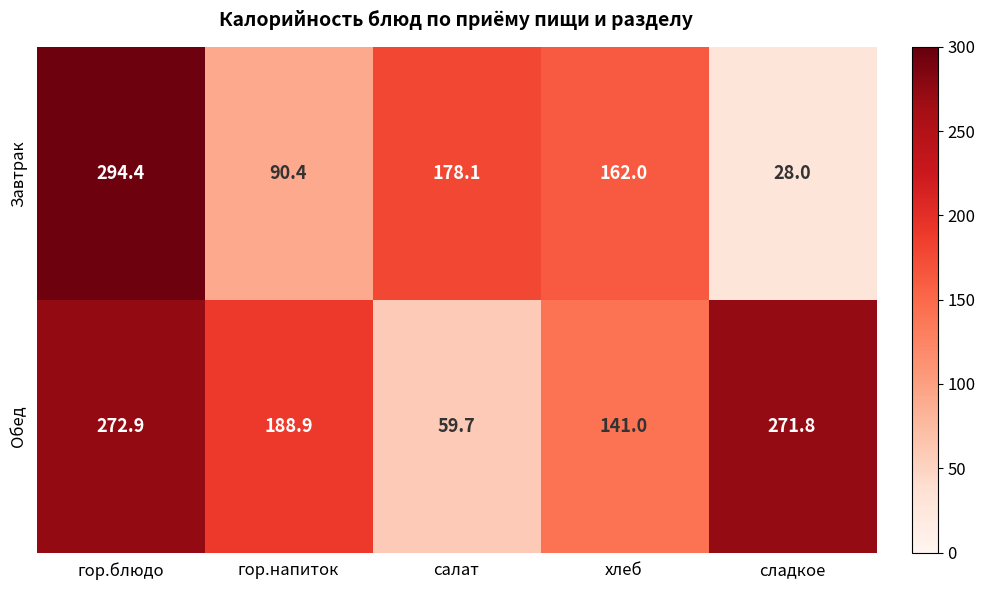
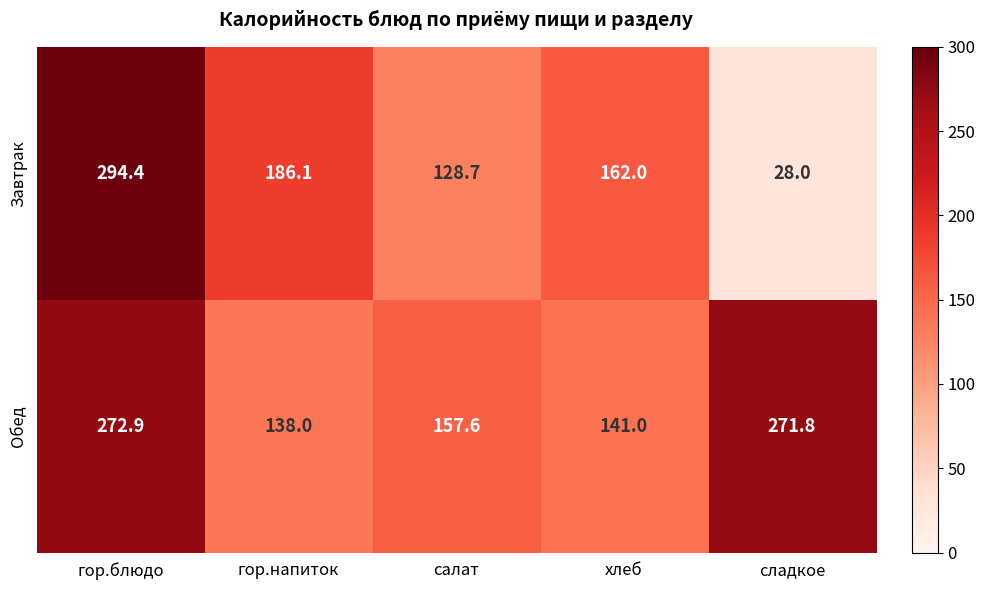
  {
    "Завтрак": {
      "гор.блюдо": 294.4,
-     "гор.напиток": 90.4,
-     "салат": 178.1,
+     "гор.напиток": 186.1,
+     "салат": 128.7,
      "хлеб": 162.0,
      "сладкое": 28.0
    },
    "Обед": {
      "гор.блюдо": 272.9,
-     "гор.напиток": 188.9,
-     "салат": 59.7,
+     "гор.напиток": 138.0,
+     "салат": 157.6,
      "хлеб": 141.0,
      "сладкое": 271.8
    }
  }
